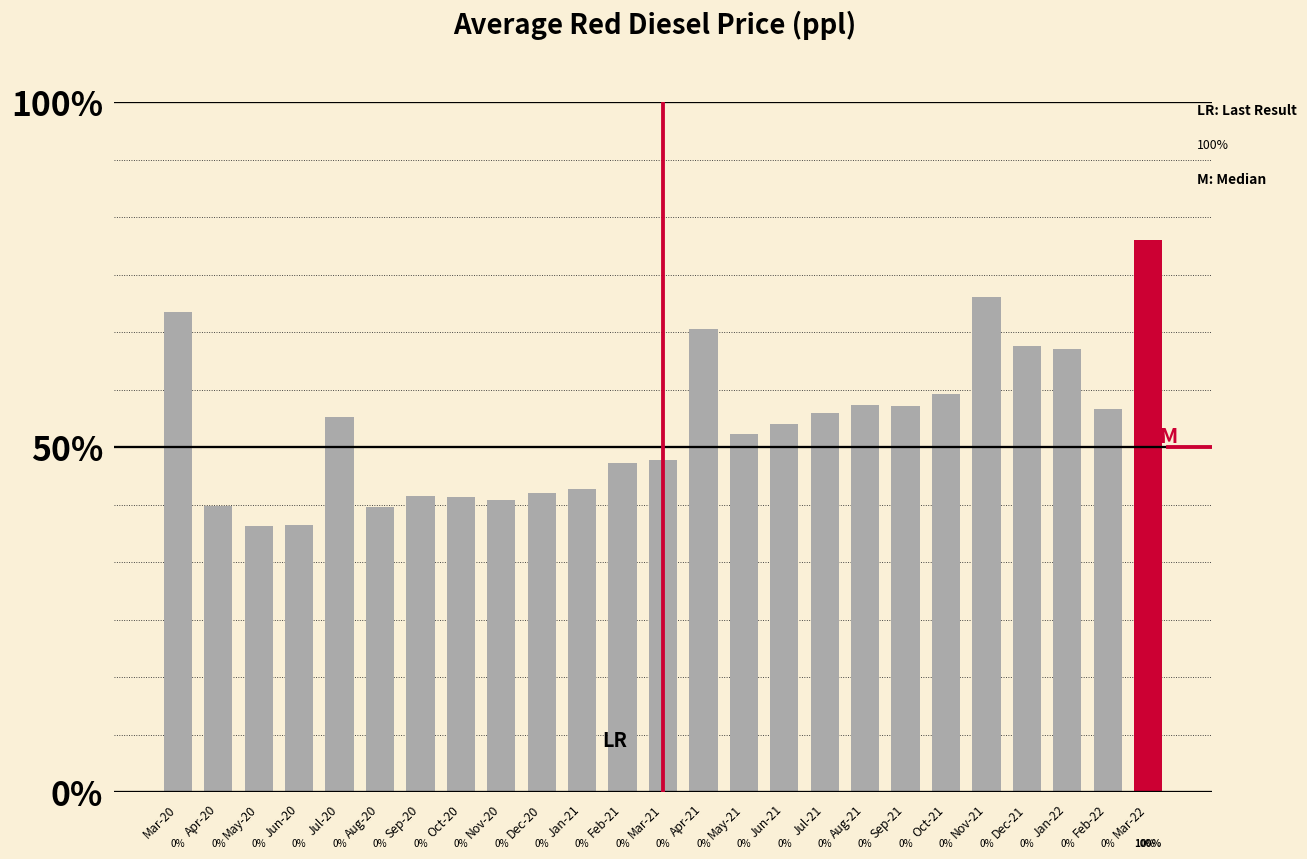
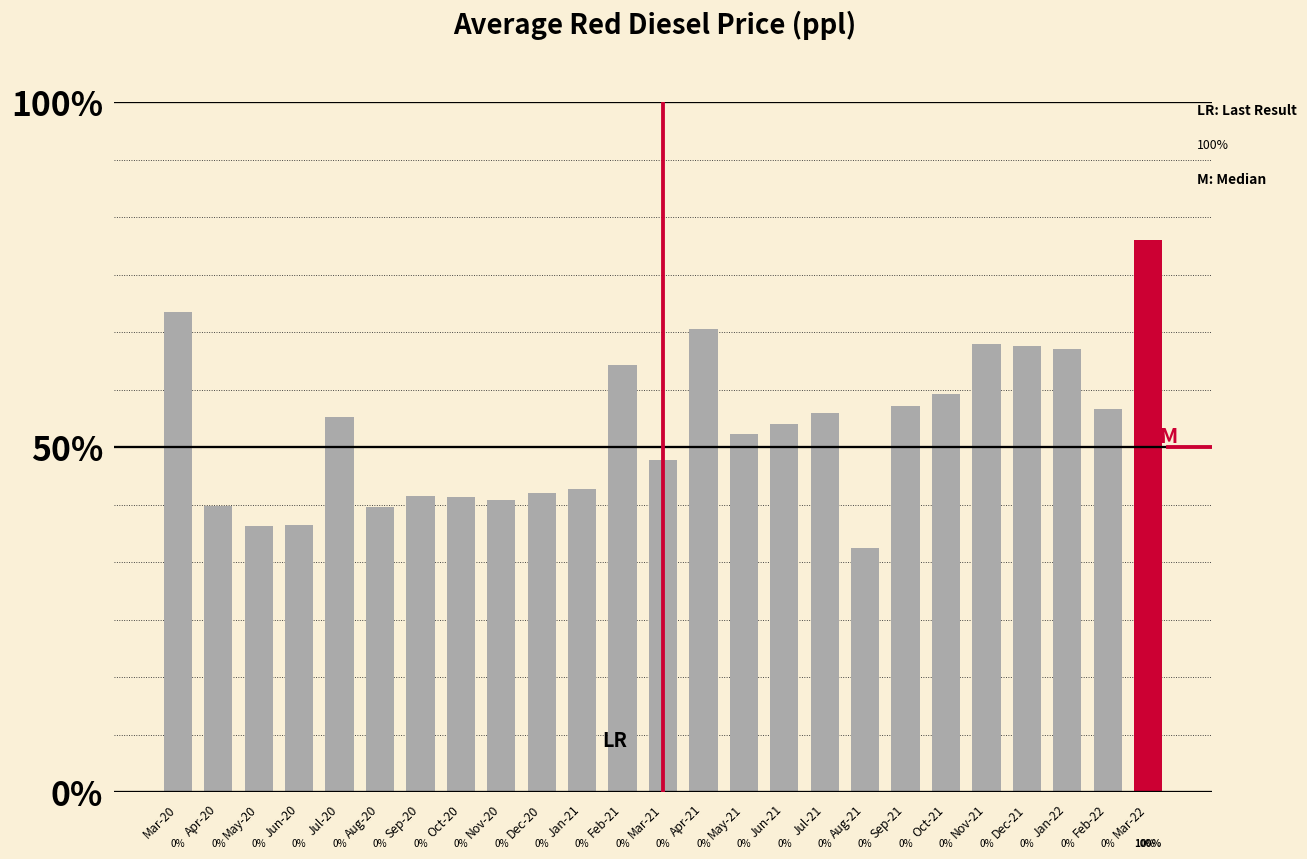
  {
    "Mar-20": "70%",
    "Apr-20": "41%",
    "May-20": "39%",
    "Jun-20": "39%",
    "Jul-20": "54%",
    "Aug-20": "41%",
    "Sep-20": "43%",
    "Oct-20": "43%",
    "Nov-20": "42%",
    "Dec-20": "43%",
    "Jan-21": "44%",
-   "Feb-21": "48%",
+   "Feb-21": "62%",
    "Mar-21": "48%",
    "Apr-21": "67%",
    "May-21": "52%",
    "Jun-21": "53%",
    "Jul-21": "55%",
-   "Aug-21": "56%",
+   "Aug-21": "35%",
    "Sep-21": "56%",
    "Oct-21": "58%",
-   "Nov-21": "72%",
+   "Nov-21": "65%",
    "Dec-21": "65%",
    "Jan-22": "64%",
    "Feb-22": "56%",
    "Mar-22": "80%"
  }
